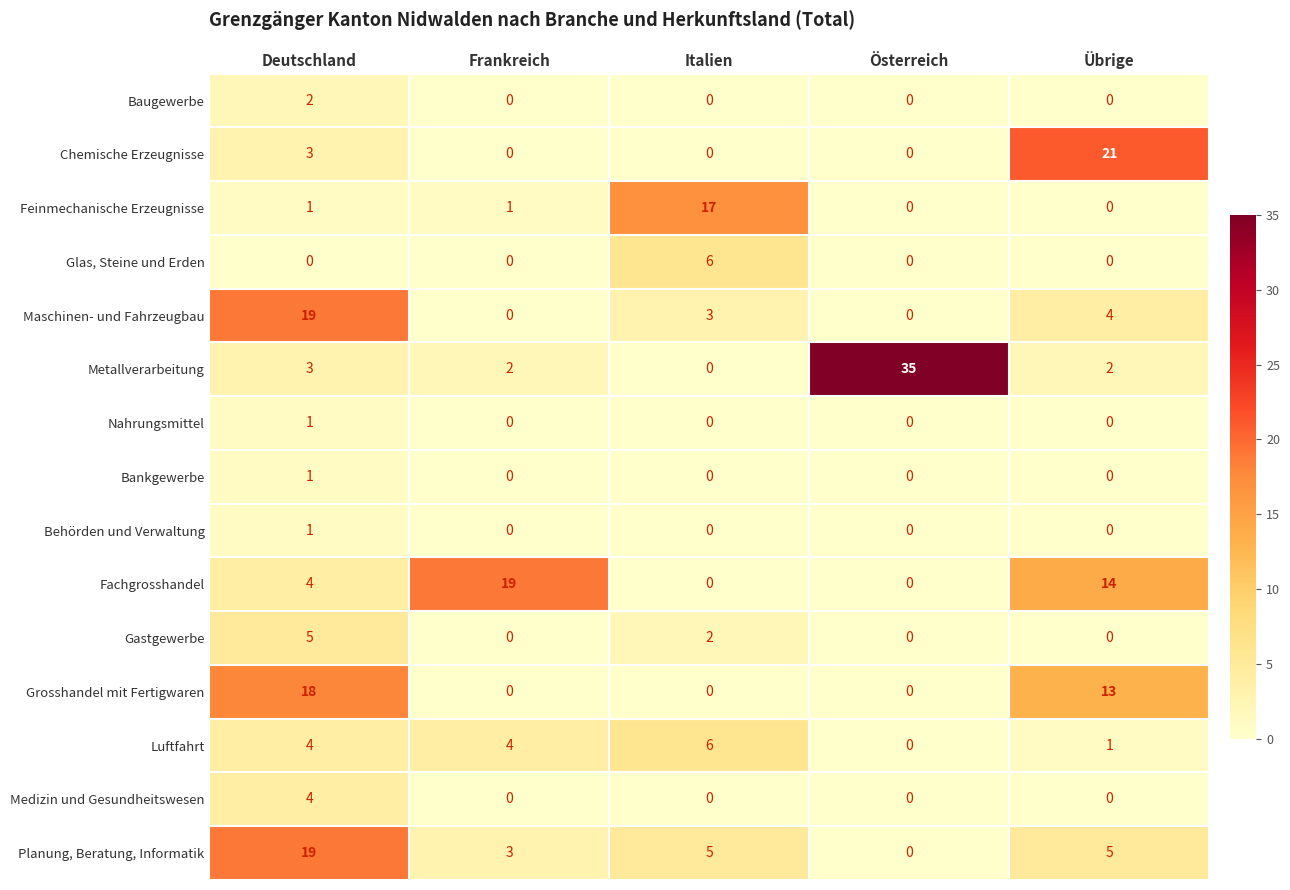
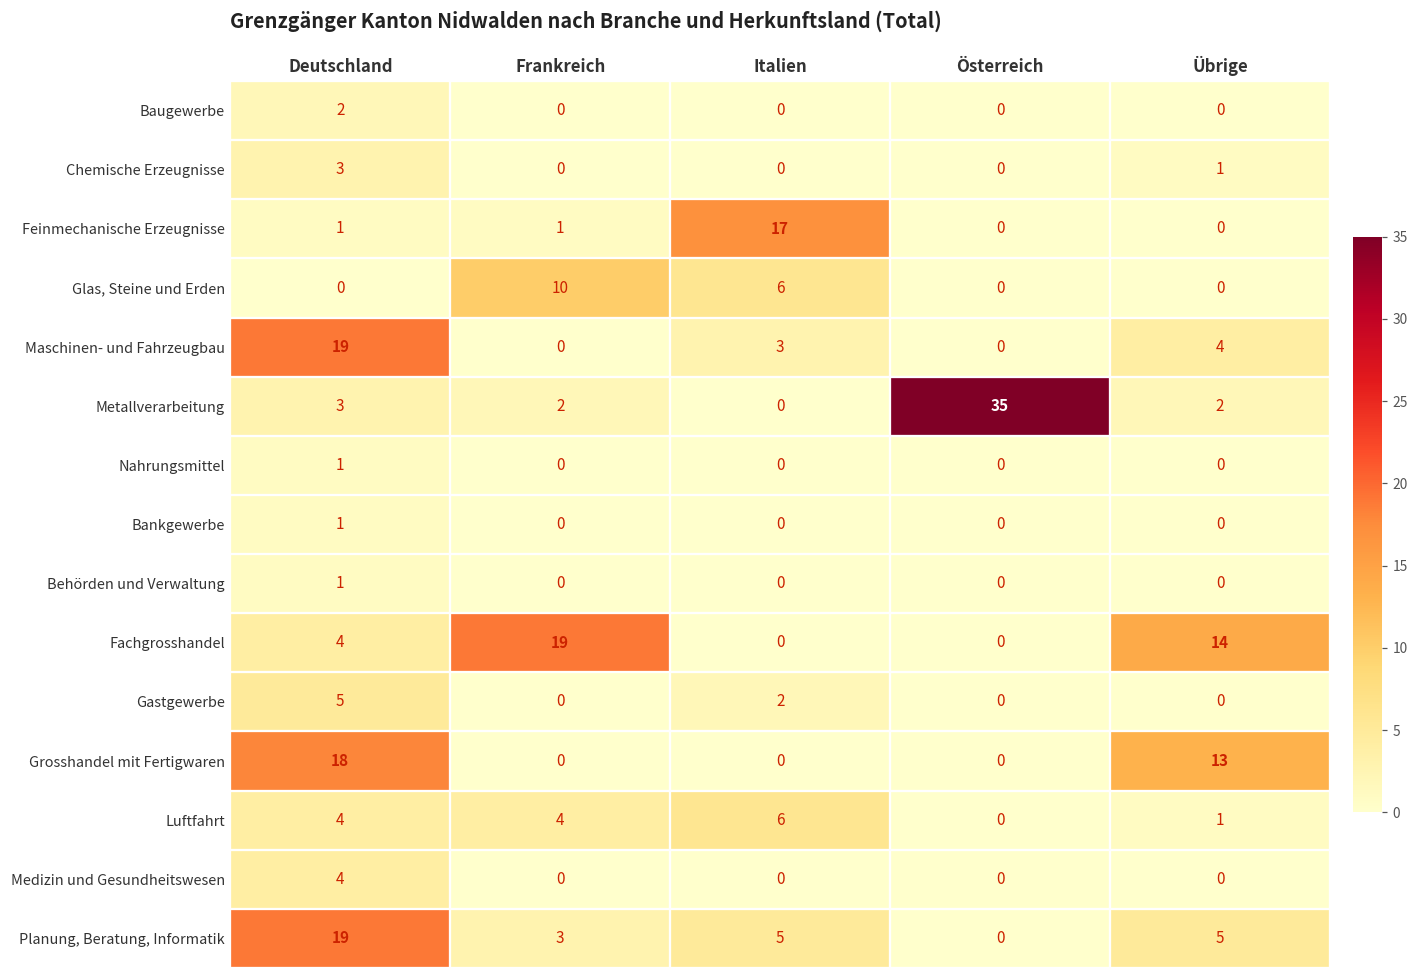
  {
    "Baugewerbe": {
      "Deutschland": 2,
      "Frankreich": 0,
      "Italien": 0,
      "Österreich": 0,
      "Übrige": 0
    },
    "Chemische Erzeugnisse": {
      "Deutschland": 3,
      "Frankreich": 0,
      "Italien": 0,
      "Österreich": 0,
-     "Übrige": 21
+     "Übrige": 1
    },
    "Feinmechanische Erzeugnisse": {
      "Deutschland": 1,
      "Frankreich": 1,
      "Italien": 17,
      "Österreich": 0,
      "Übrige": 0
    },
    "Glas, Steine und Erden": {
      "Deutschland": 0,
-     "Frankreich": 0,
+     "Frankreich": 10,
      "Italien": 6,
      "Österreich": 0,
      "Übrige": 0
    },
    "Maschinen- und Fahrzeugbau": {
      "Deutschland": 19,
      "Frankreich": 0,
      "Italien": 3,
      "Österreich": 0,
      "Übrige": 4
    },
    "Metallverarbeitung": {
      "Deutschland": 3,
      "Frankreich": 2,
      "Italien": 0,
      "Österreich": 35,
      "Übrige": 2
    },
    "Nahrungsmittel": {
      "Deutschland": 1,
      "Frankreich": 0,
      "Italien": 0,
      "Österreich": 0,
      "Übrige": 0
    },
    "Bankgewerbe": {
      "Deutschland": 1,
      "Frankreich": 0,
      "Italien": 0,
      "Österreich": 0,
      "Übrige": 0
    },
    "Behörden und Verwaltung": {
      "Deutschland": 1,
      "Frankreich": 0,
      "Italien": 0,
      "Österreich": 0,
      "Übrige": 0
    },
    "Fachgrosshandel": {
      "Deutschland": 4,
      "Frankreich": 19,
      "Italien": 0,
      "Österreich": 0,
      "Übrige": 14
    },
    "Gastgewerbe": {
      "Deutschland": 5,
      "Frankreich": 0,
      "Italien": 2,
      "Österreich": 0,
      "Übrige": 0
    },
    "Grosshandel mit Fertigwaren": {
      "Deutschland": 18,
      "Frankreich": 0,
      "Italien": 0,
      "Österreich": 0,
      "Übrige": 13
    },
    "Luftfahrt": {
      "Deutschland": 4,
      "Frankreich": 4,
      "Italien": 6,
      "Österreich": 0,
      "Übrige": 1
    },
    "Medizin und Gesundheitswesen": {
      "Deutschland": 4,
      "Frankreich": 0,
      "Italien": 0,
      "Österreich": 0,
      "Übrige": 0
    },
    "Planung, Beratung, Informatik": {
      "Deutschland": 19,
      "Frankreich": 3,
      "Italien": 5,
      "Österreich": 0,
      "Übrige": 5
    }
  }
